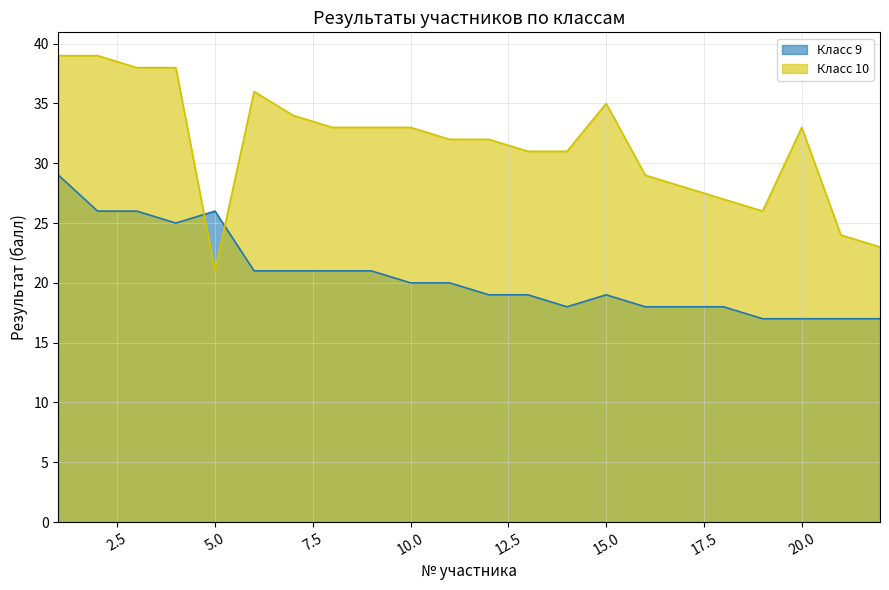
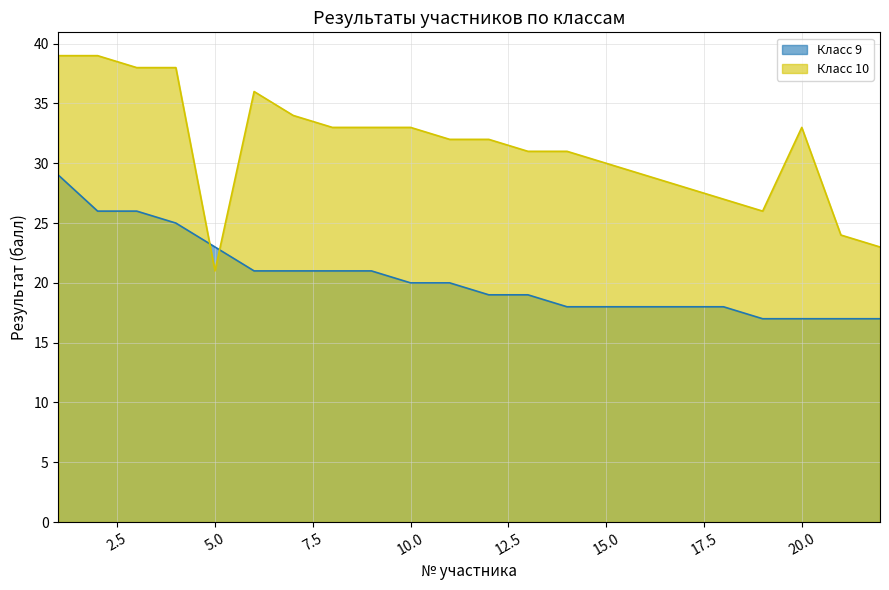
  {
    "Класс 9": {
-     "5.0": 26,
+     "5.0": 23,
      "10.0": 20,
-     "15.0": 19,
+     "15.0": 18,
      "20.0": 17
    },
    "Класс 10": {
      "5.0": 21,
      "10.0": 33,
-     "15.0": 35,
+     "15.0": 30,
      "20.0": 33
    }
  }
